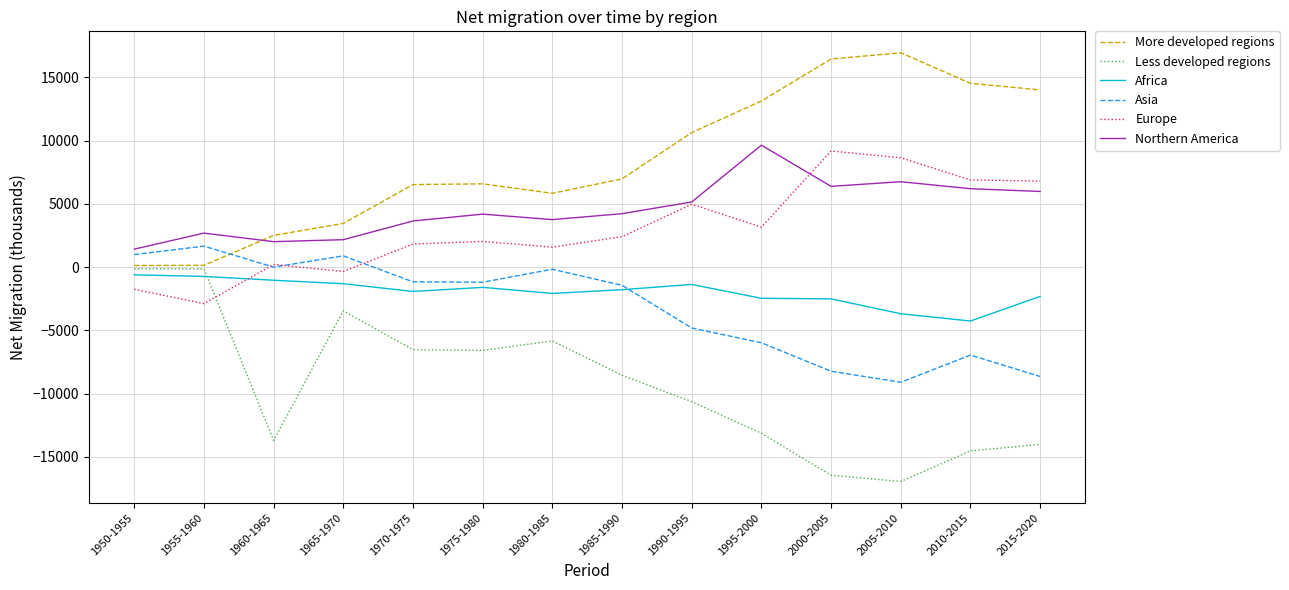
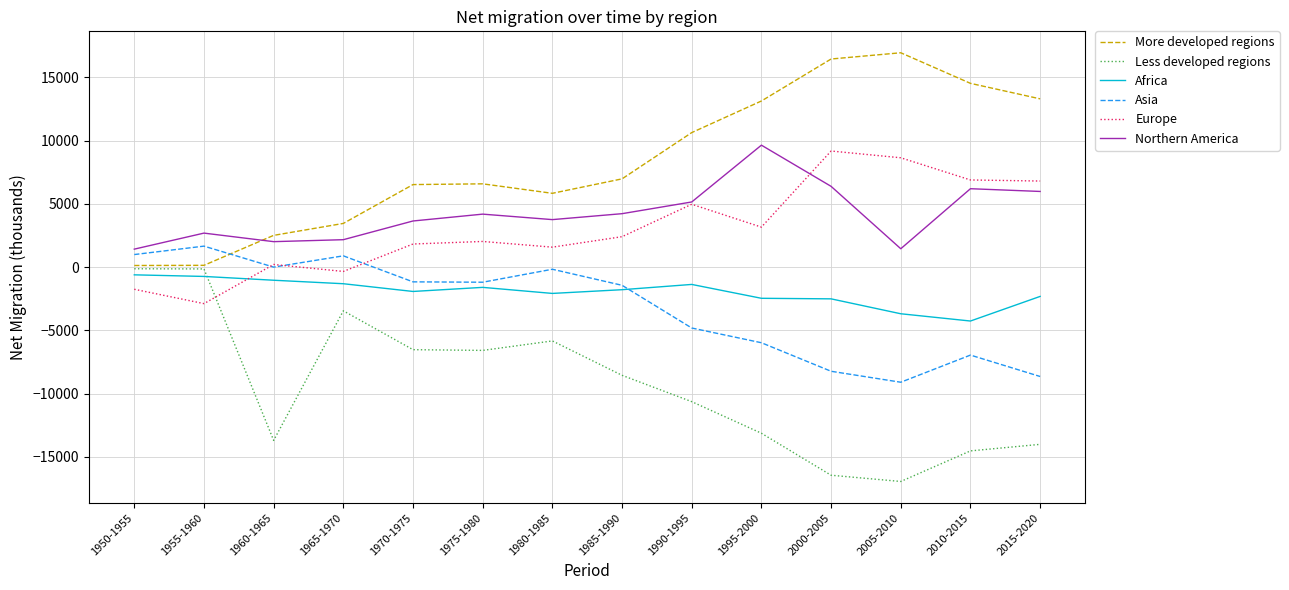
  {
    "More developed regions": {
      "1950-1955": 100,
      "1955-1960": 100,
      "1960-1965": 2500,
      "1965-1970": 3500,
      "1970-1975": 6500,
      "1975-1980": 6600,
      "1980-1985": 5800,
      "1985-1990": 7000,
      "1990-1995": 10600,
      "1995-2000": 13100,
      "2000-2005": 16500,
      "2005-2010": 16900,
      "2010-2015": 14500,
-     "2015-2020": 14000
+     "2015-2020": 13300
    },
    "Less developed regions": {
      "1950-1955": -100,
      "1955-1960": -100,
      "1960-1965": -13700,
      "1965-1970": -3500,
      "1970-1975": -6500,
      "1975-1980": -6600,
      "1980-1985": -5800,
      "1985-1990": -8600,
      "1990-1995": -10600,
      "1995-2000": -13100,
      "2000-2005": -16500,
      "2005-2010": -16900,
      "2010-2015": -14500,
      "2015-2020": -14000
    },
    "Europe": {
      "1950-1955": -1800,
      "1955-1960": -2900,
      "1960-1965": 200,
      "1965-1970": -300,
      "1970-1975": 1800,
      "1975-1980": 2000,
      "1980-1985": 1600,
      "1985-1990": 2400,
      "1995-2000": 3200,
      "2000-2005": 9200,
      "2005-2010": 8600,
      "2010-2015": 6900,
      "2015-2020": 6800
    },
    "Northern America": {
      "1950-1955": 1400,
      "1955-1960": 2700,
      "1960-1965": 2000,
      "1965-1970": 2200,
      "1970-1975": 3600,
      "1975-1980": 4200,
      "1980-1985": 3800,
      "1985-1990": 4200,
      "1995-2000": 9600,
      "2000-2005": 6400,
-     "2005-2010": 6800,
+     "2005-2010": 1500,
      "2010-2015": 6200,
      "2015-2020": 6000
    }
  }
